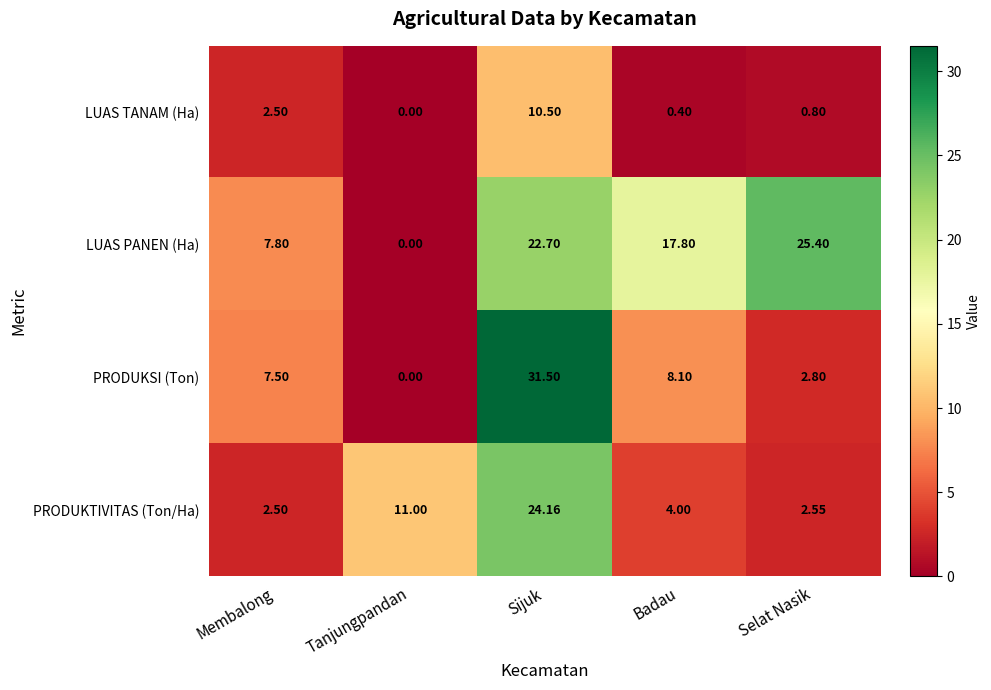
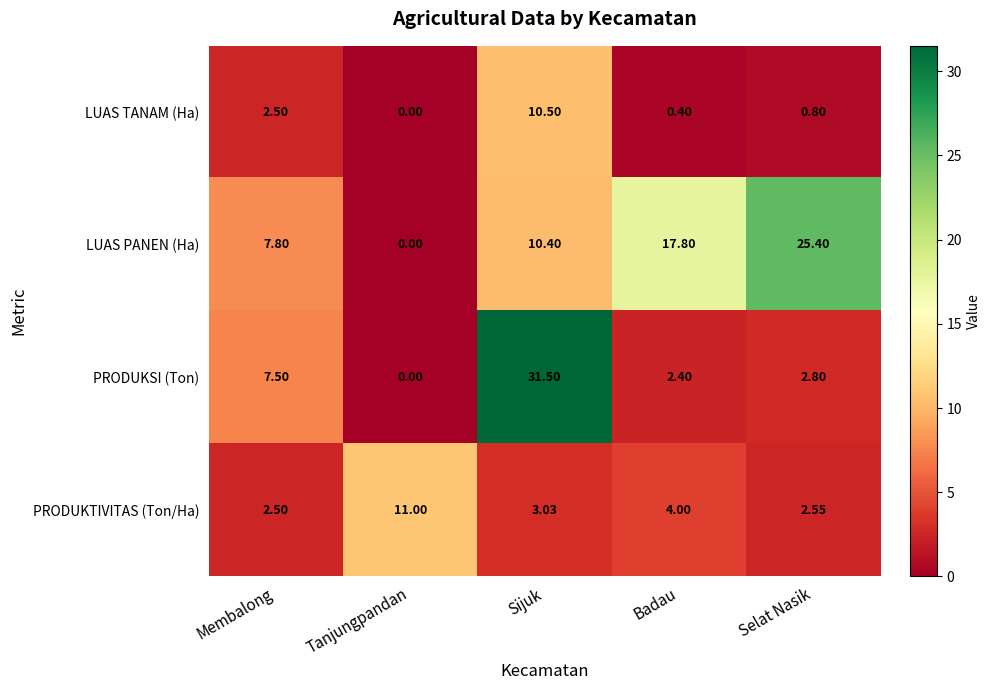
  {
    "LUAS TANAM (Ha)": {
      "Membalong": 2.50,
      "Tanjungpandan": 0.00,
      "Sijuk": 10.50,
      "Badau": 0.40,
      "Selat Nasik": 0.80
    },
    "LUAS PANEN (Ha)": {
      "Membalong": 7.80,
      "Tanjungpandan": 0.00,
-     "Sijuk": 22.70,
+     "Sijuk": 10.40,
      "Badau": 17.80,
      "Selat Nasik": 25.40
    },
    "PRODUKSI (Ton)": {
      "Membalong": 7.50,
      "Tanjungpandan": 0.00,
      "Sijuk": 31.50,
-     "Badau": 8.10,
+     "Badau": 2.40,
      "Selat Nasik": 2.80
    },
    "PRODUKTIVITAS (Ton/Ha)": {
      "Membalong": 2.50,
      "Tanjungpandan": 11.00,
-     "Sijuk": 24.16,
+     "Sijuk": 3.03,
      "Badau": 4.00,
      "Selat Nasik": 2.55
    }
  }
